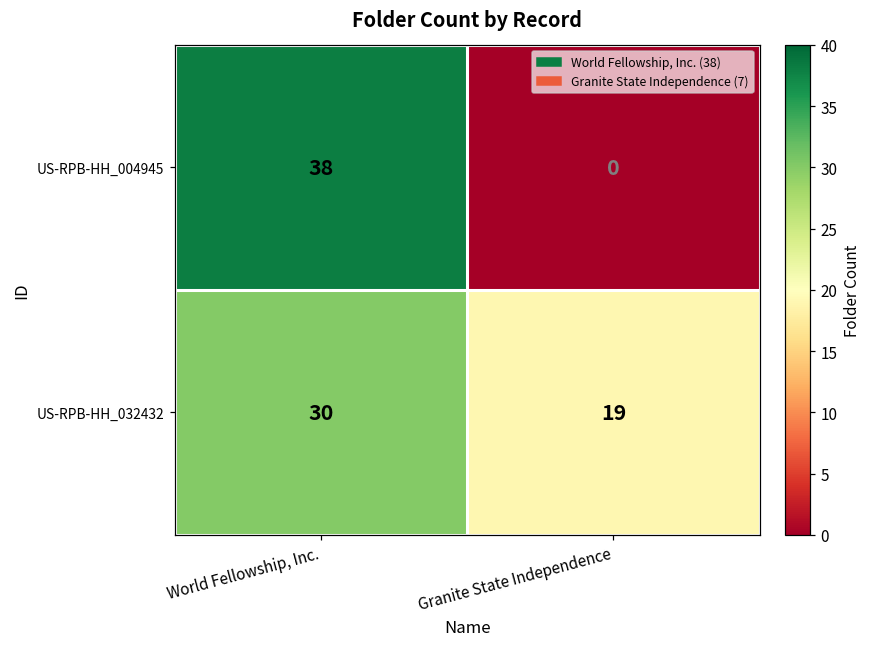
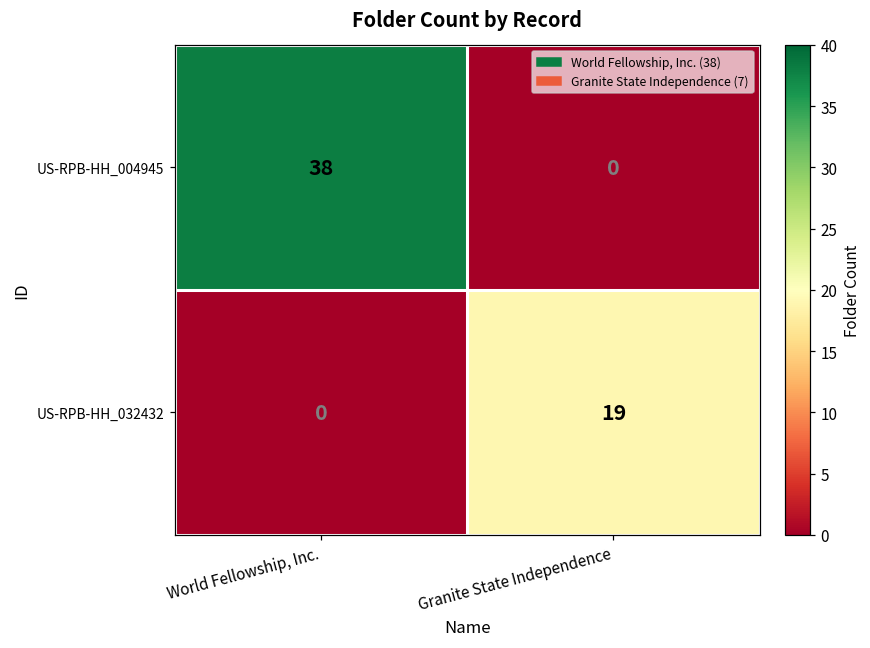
  {
    "US-RPB-HH_004945": {
      "World Fellowship, Inc.": 38,
      "Granite State Independence": 0
    },
    "US-RPB-HH_032432": {
-     "World Fellowship, Inc.": 30,
+     "World Fellowship, Inc.": 0,
      "Granite State Independence": 19
    }
  }
